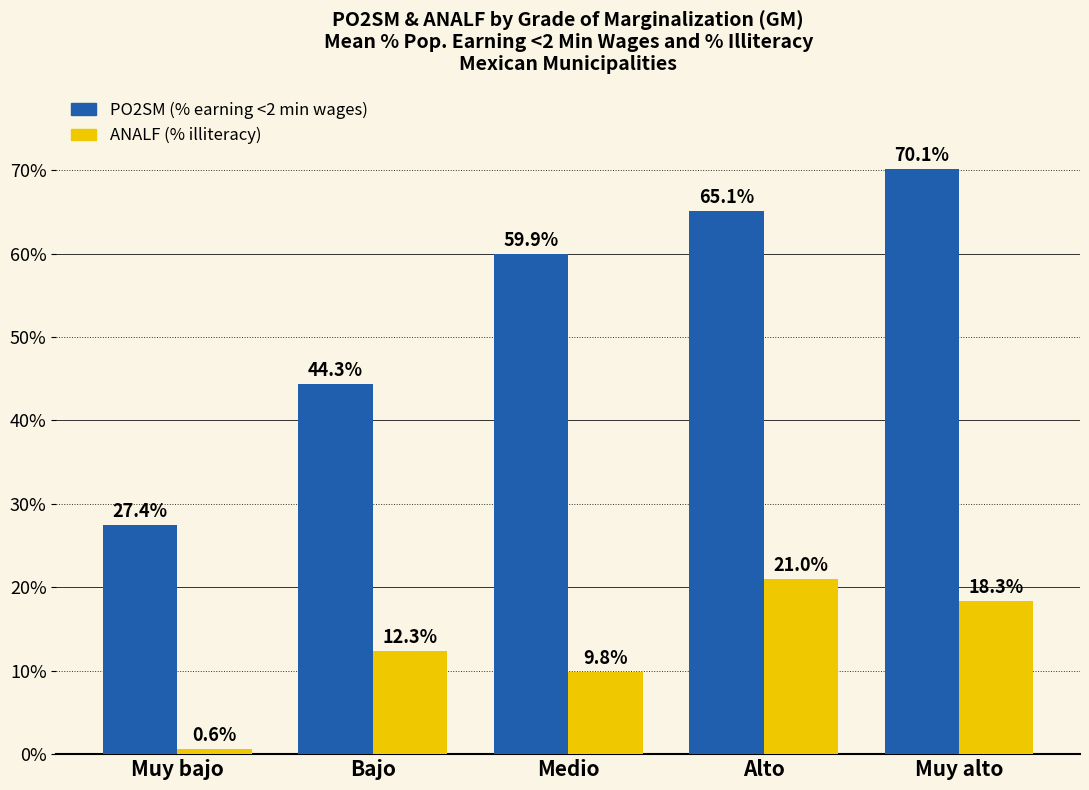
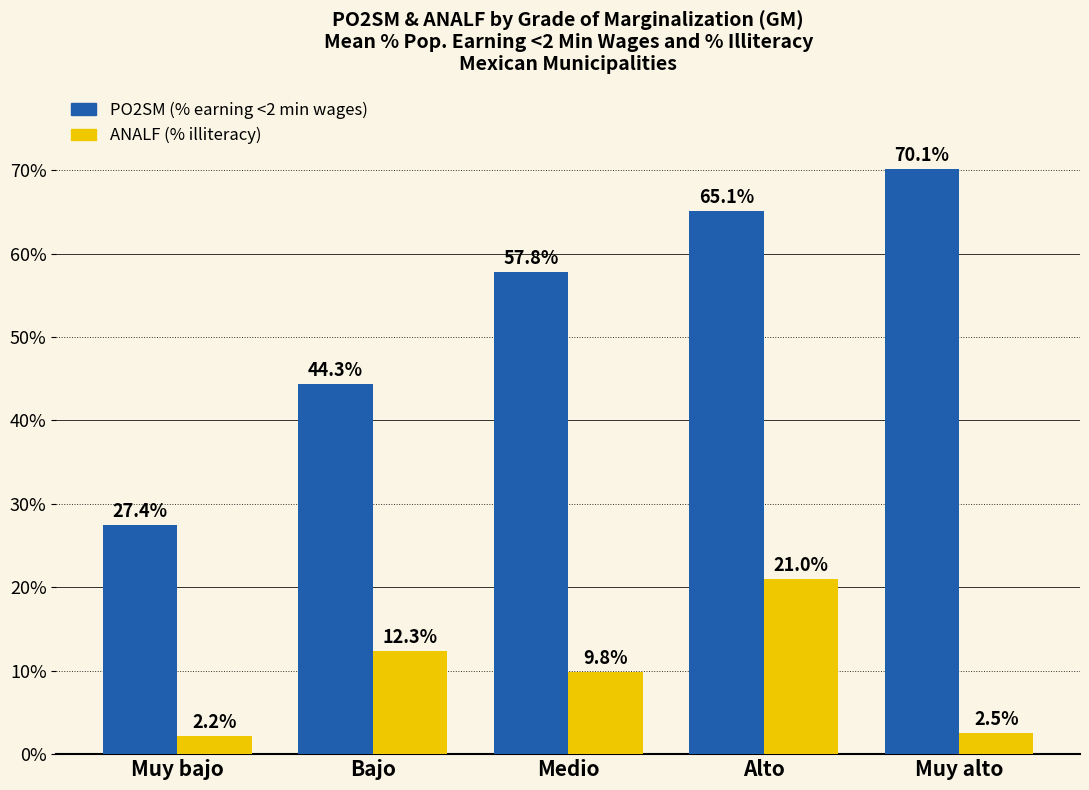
  {
    "PO2SM (% earning <2 min wages)": {
      "Muy bajo": "27.4%",
      "Bajo": "44.3%",
-     "Medio": "59.9%",
+     "Medio": "57.8%",
      "Alto": "65.1%",
      "Muy alto": "70.1%"
    },
    "ANALF (% illiteracy)": {
-     "Muy bajo": "0.6%",
+     "Muy bajo": "2.2%",
      "Bajo": "12.3%",
      "Medio": "9.8%",
      "Alto": "21.0%",
-     "Muy alto": "18.3%"
+     "Muy alto": "2.5%"
    }
  }
